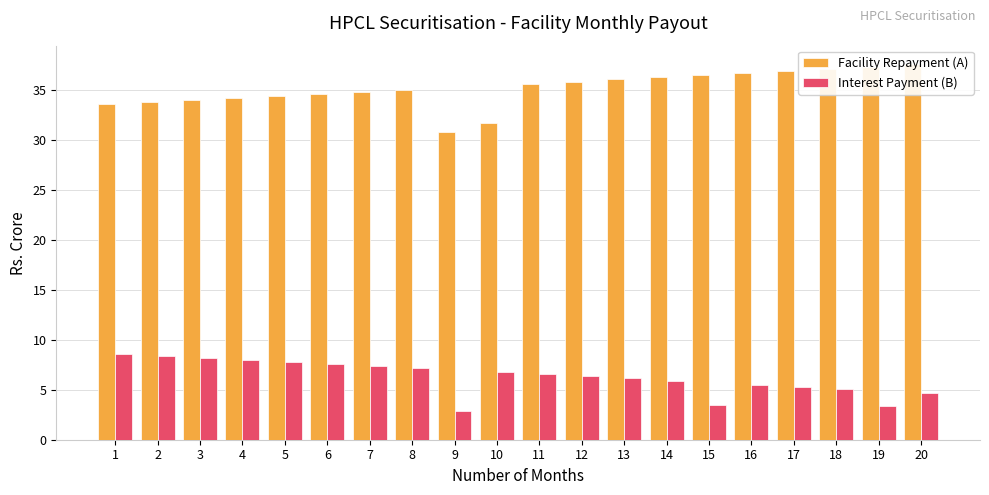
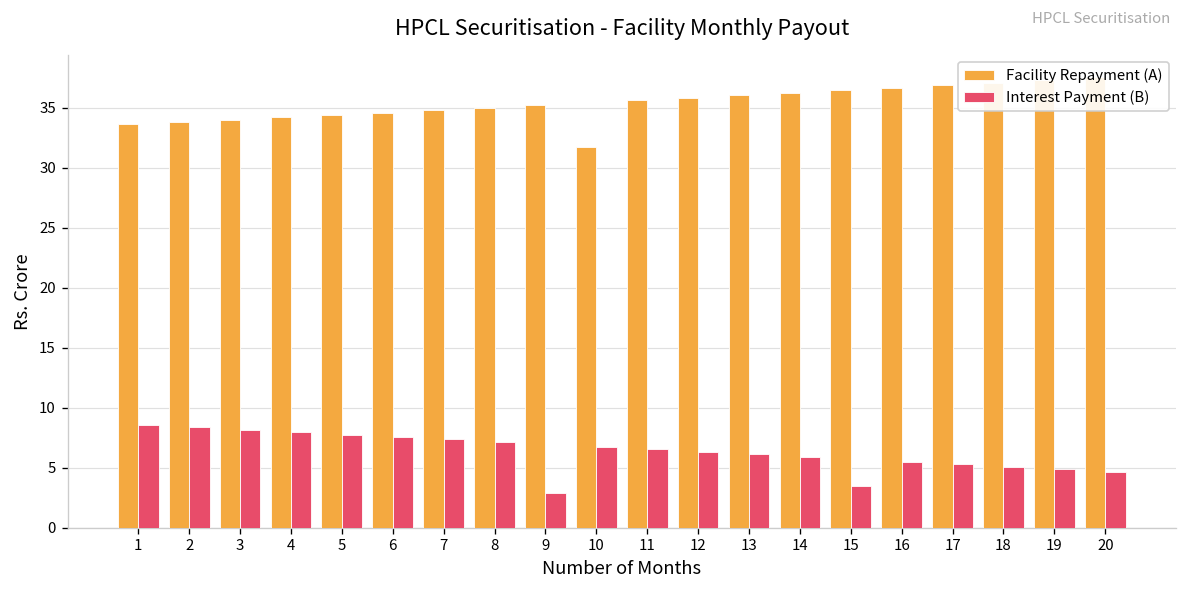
  {
    "Facility Repayment (A)": {
      "1": 33.6,
      "2": 33.8,
      "3": 34.0,
      "4": 34.2,
      "5": 34.4,
      "6": 34.6,
      "7": 34.8,
      "8": 35.0,
-     "9": 30.7,
+     "9": 35.2,
      "10": 31.7,
      "11": 35.6,
      "12": 35.8,
      "13": 36.0,
      "14": 36.2,
      "15": 36.4,
      "16": 36.7,
      "17": 36.9
    },
    "Interest Payment (B)": {
      "1": 8.6,
      "2": 8.4,
      "3": 8.2,
      "4": 8.0,
      "5": 7.8,
      "6": 7.6,
      "7": 7.4,
      "8": 7.2,
      "9": 2.9,
      "10": 6.8,
      "11": 6.5,
      "12": 6.3,
      "13": 6.1,
      "14": 5.9,
      "15": 3.5,
      "16": 5.5,
      "17": 5.3,
      "18": 5.1,
-     "19": 3.4,
+     "19": 4.9,
      "20": 4.6
    }
  }
